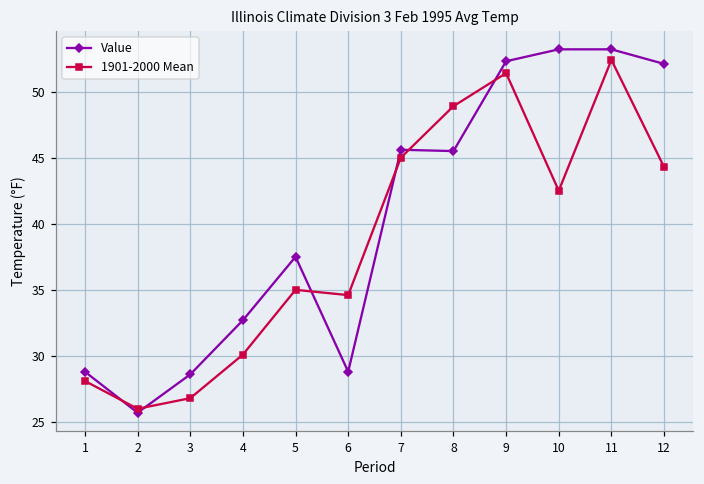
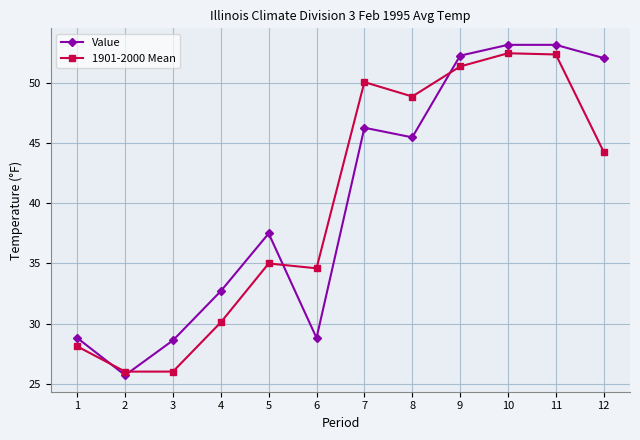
  {
    "Value": {
      "1": 28.8,
      "2": 25.7,
      "3": 28.6,
      "4": 32.7,
      "5": 37.5,
      "6": 28.8,
-     "7": 45.6,
+     "7": 46.3,
      "8": 45.5,
      "9": 52.3,
      "10": 53.2,
      "11": 53.2,
      "12": 52.1
    },
    "1901-2000 Mean": {
      "1": 28.1,
      "2": 26.0,
-     "3": 26.8,
+     "3": 26.0,
      "4": 30.1,
      "5": 35.0,
      "6": 34.6,
-     "7": 45.0,
+     "7": 50.1,
      "8": 48.9,
      "9": 51.4,
-     "10": 42.5,
+     "10": 52.5,
      "11": 52.4,
      "12": 44.3
    }
  }
